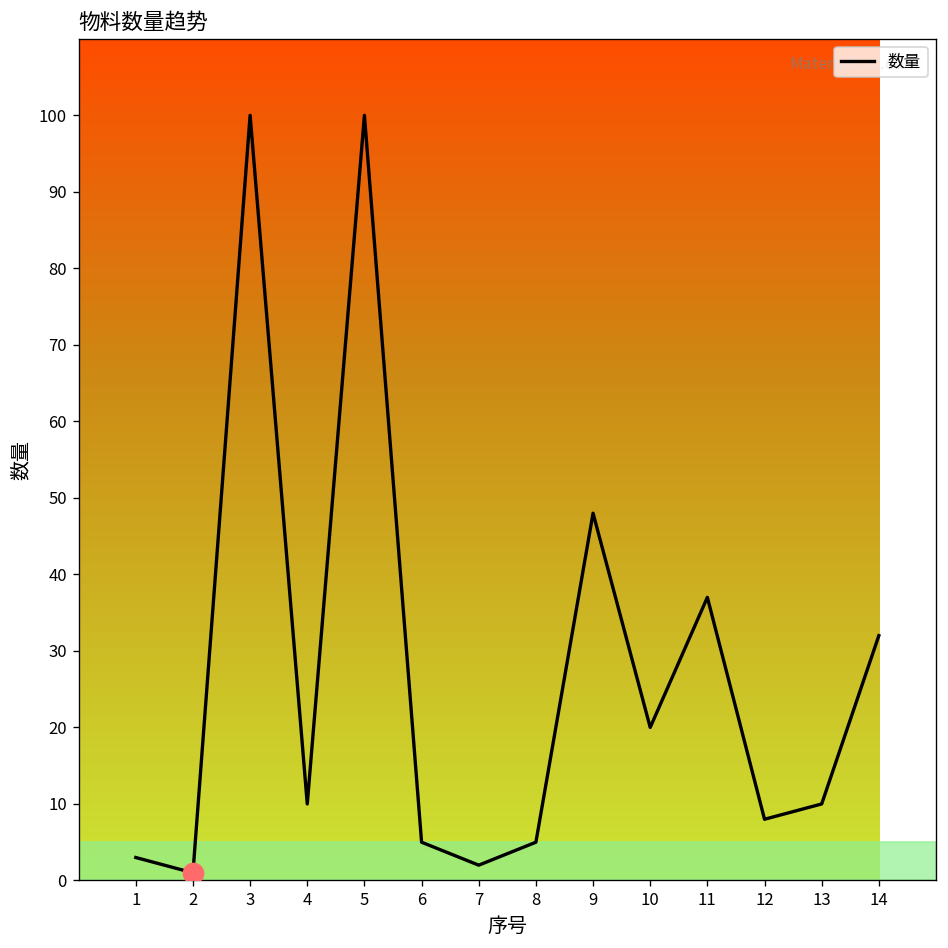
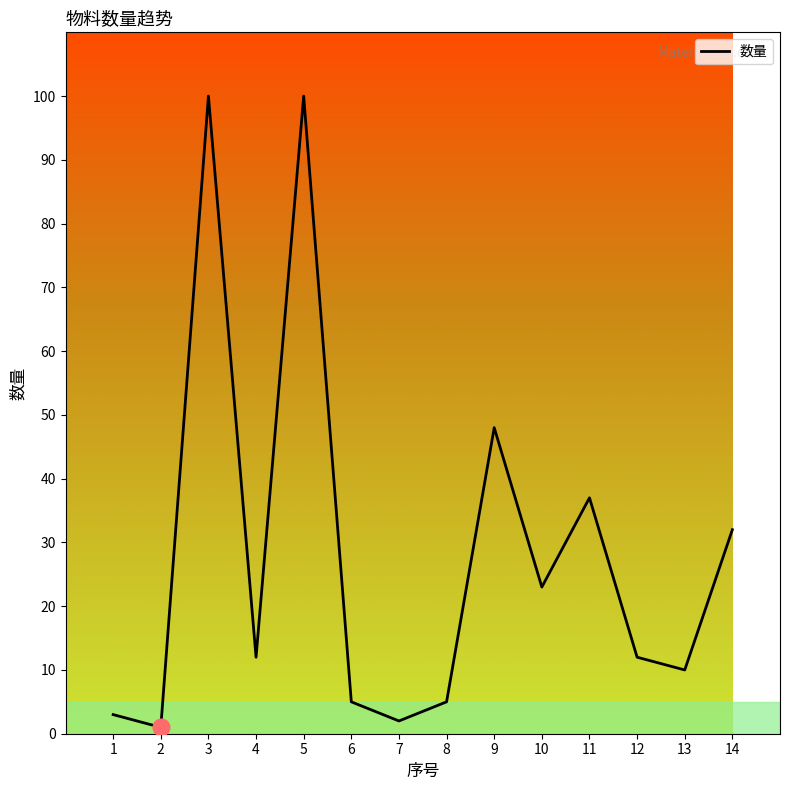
  {
    "数量": {
      "3": 100,
-     "4": 10,
+     "4": 12,
      "5": 100,
      "9": 48,
-     "10": 20,
+     "10": 23,
      "11": 37,
-     "12": 8,
+     "12": 12,
      "13": 10,
      "14": 32
    }
  }
